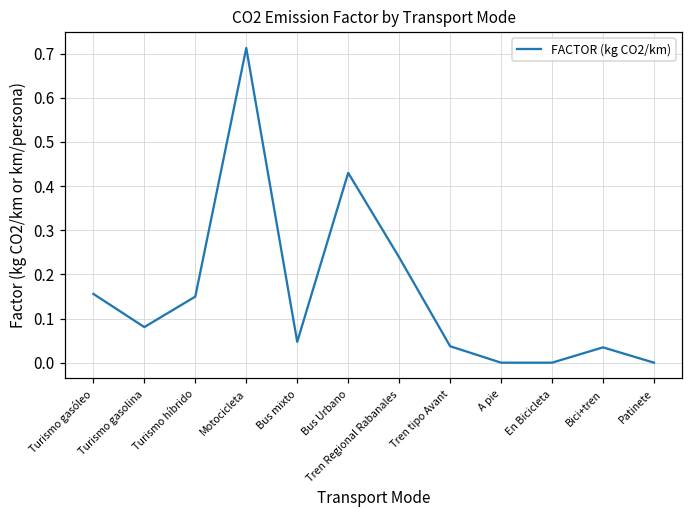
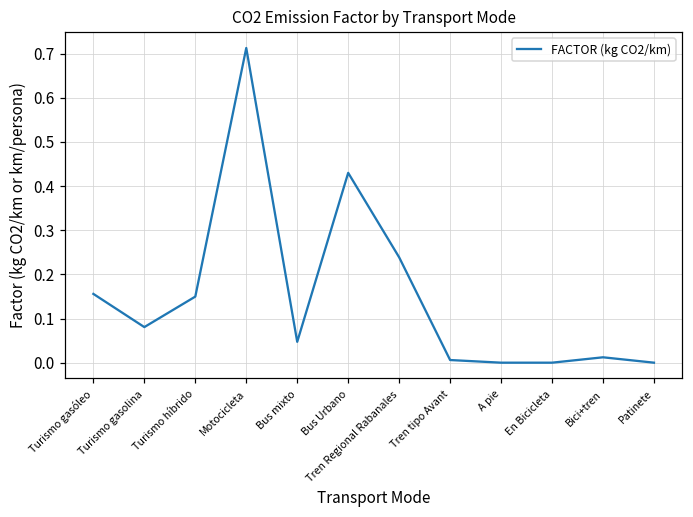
  {
    "Turismo gasóleo": 0.16,
    "Turismo gasolina": 0.08,
    "Turismo híbrido": 0.15,
    "Motocicleta": 0.71,
    "Bus mixto": 0.05,
    "Bus Urbano": 0.43,
    "Tren Regional Rabanales": 0.24,
-   "Tren tipo Avant": 0.04,
+   "Tren tipo Avant": 0.01,
    "A pie": 0.00,
    "En Bicicleta": 0.00,
-   "Bici+tren": 0.03,
+   "Bici+tren": 0.01,
    "Patinete": 0.00
  }
